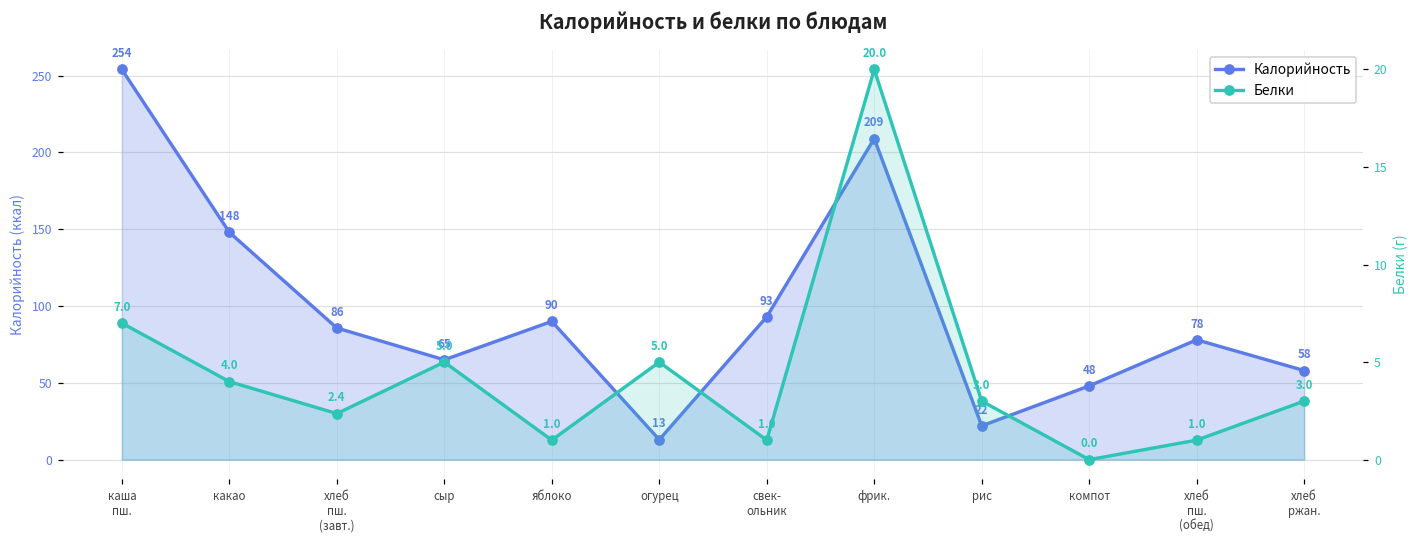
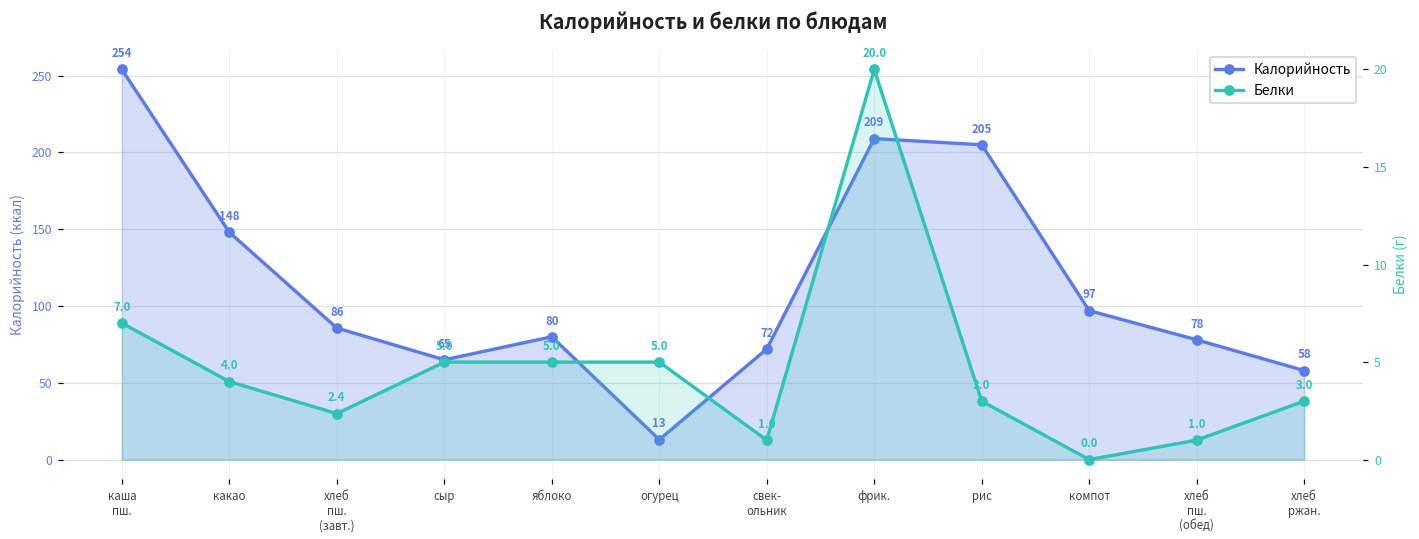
  {
    "Калорийность": {
      "каша пш.": 254,
      "какао": 148,
      "хлеб пш. (завт.)": 86,
-     "яблоко": 90,
+     "яблоко": 80,
      "огурец": 13,
-     "свек- ольник": 93,
+     "свек- ольник": 72,
      "фрик.": 209,
-     "рис": 22,
-     "компот": 48,
+     "рис": 205,
+     "компот": 97,
      "хлеб пш. (обед)": 78,
      "хлеб ржан.": 58
    },
    "Белки": {
      "каша пш.": 7.0,
      "какао": 4.0,
      "хлеб пш. (завт.)": 2.4,
-     "яблоко": 1.0,
+     "яблоко": 5.0,
      "огурец": 5.0,
      "свек- ольник": 1.0,
      "фрик.": 20.0,
      "рис": 3.0,
      "компот": 0.0,
      "хлеб пш. (обед)": 1.0,
      "хлеб ржан.": 3.0
    }
  }
